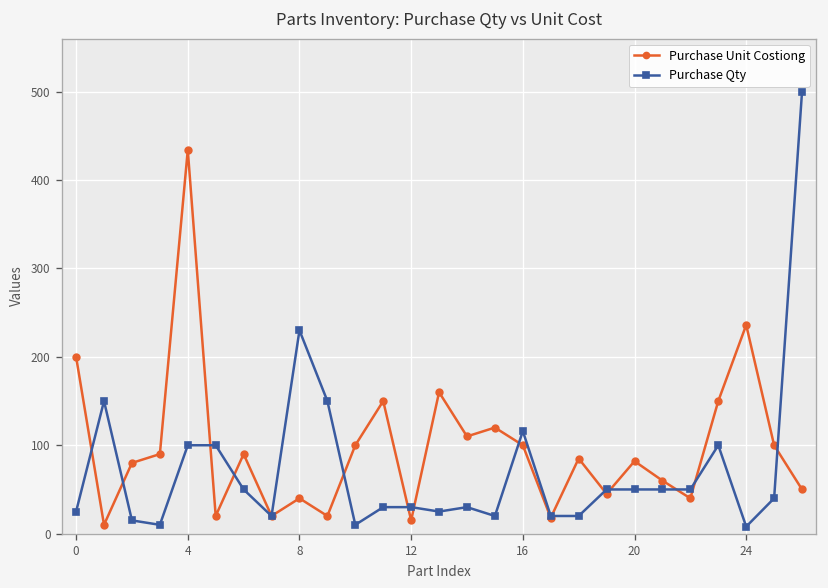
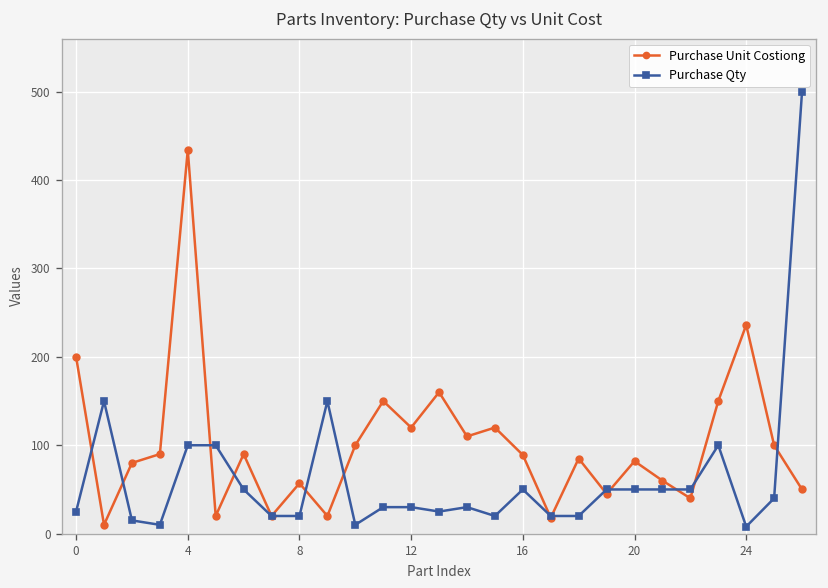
  {
    "Purchase Unit Costiong": {
      "0": 200,
      "4": 430,
-     "8": 40,
-     "12": 20,
-     "16": 100,
+     "8": 60,
+     "12": 120,
+     "16": 90,
      "20": 80,
      "24": 240
    },
    "Purchase Qty": {
      "0": 30,
      "4": 100,
-     "8": 230,
+     "8": 20,
      "12": 30,
-     "16": 120,
+     "16": 50,
      "20": 50,
      "24": 10
    }
  }
